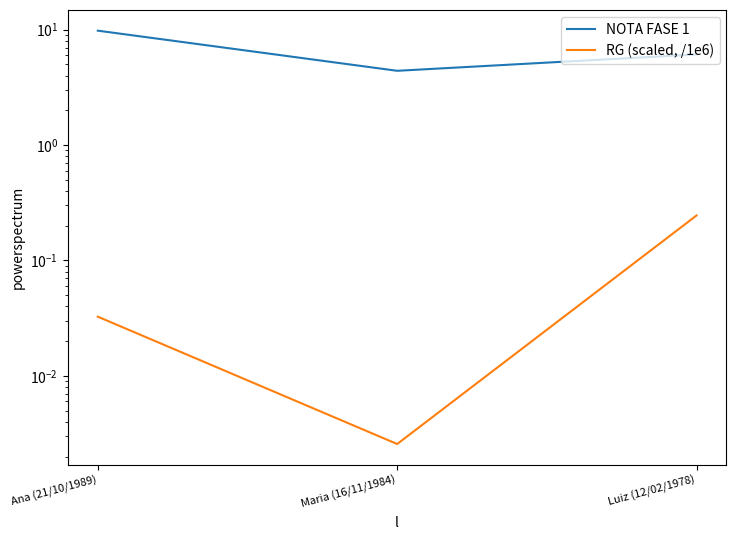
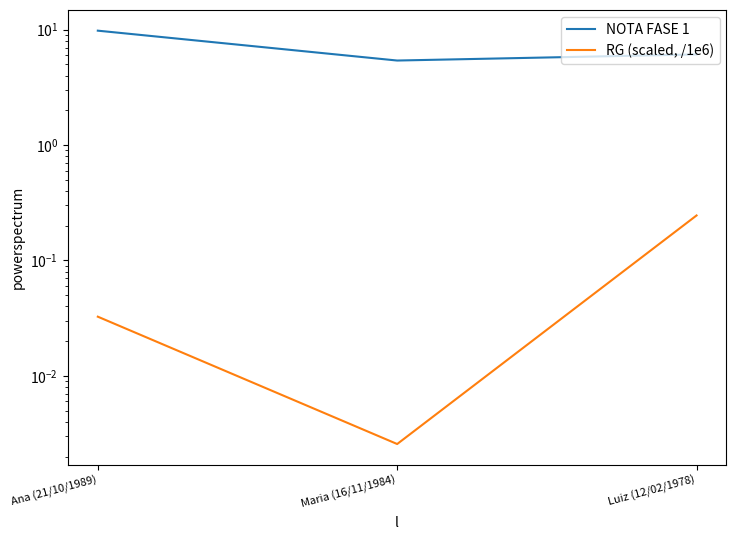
  {
    "NOTA FASE 1": {
      "Ana (21/10/1989)": 10,
-     "Maria (16/11/1984)": 4.4
+     "Maria (16/11/1984)": 5
    },
    "RG (scaled, /1e6)": {
      "Ana (21/10/1989)": 0.033,
      "Maria (16/11/1984)": 0.0026,
      "Luiz (12/02/1978)": 0.25
    }
  }
